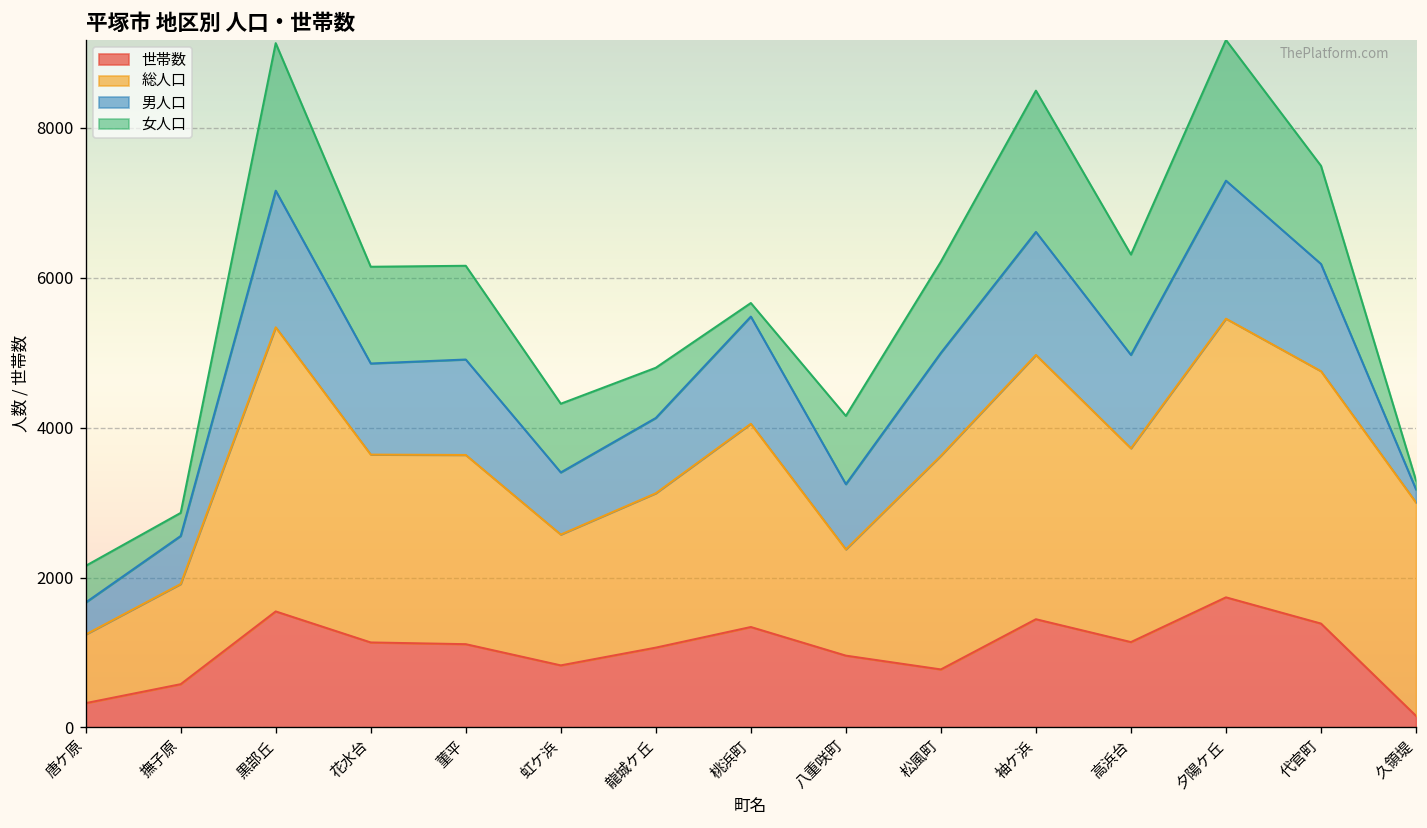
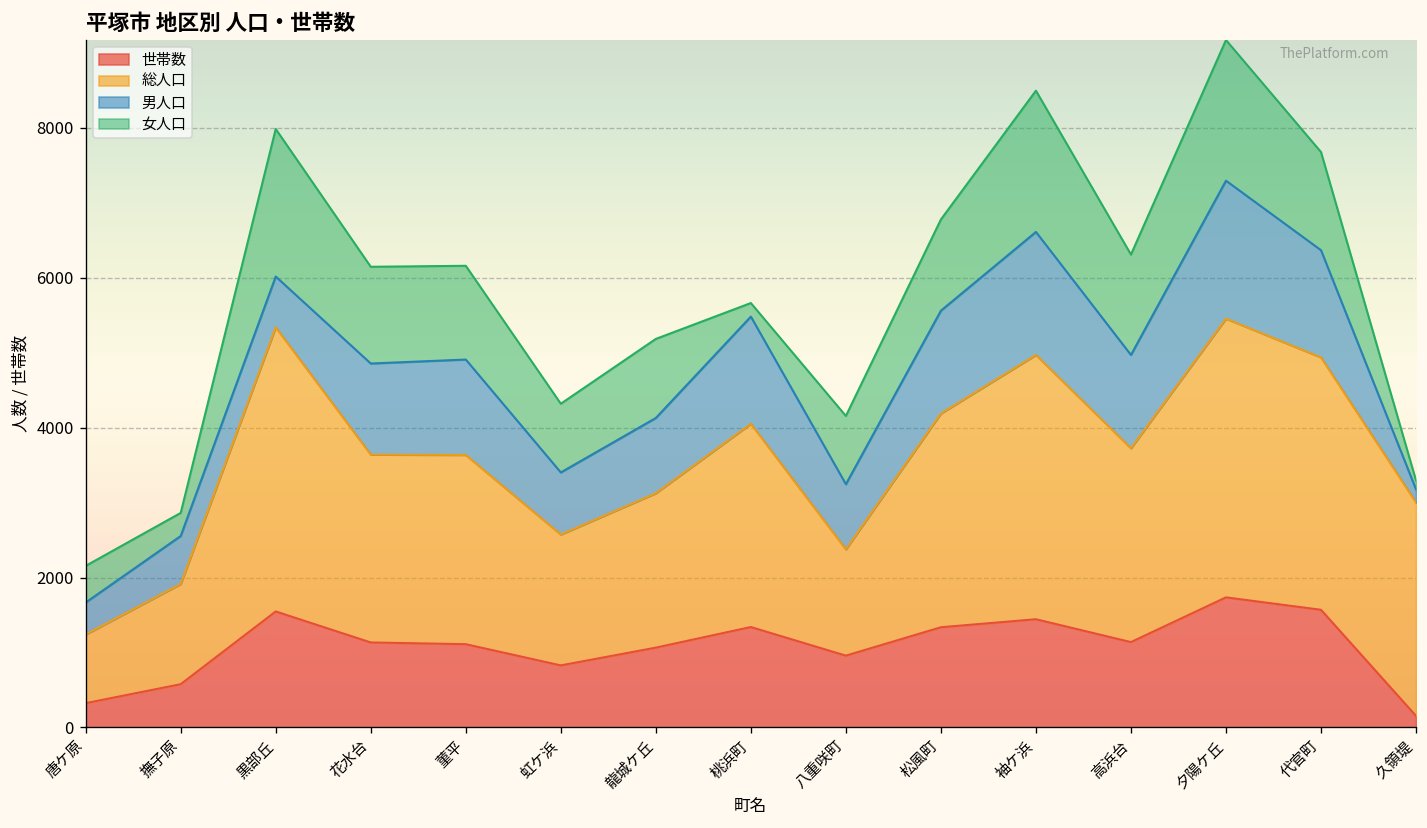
  {
    "世帯数": {
      "唐ケ原": 300,
      "撫子原": 600,
      "黒部丘": 1500,
      "花水台": 1100,
      "菫平": 1100,
      "虹ケ浜": 800,
      "龍城ケ丘": 1100,
      "桃浜町": 1300,
      "八重咲町": 1000,
-     "松風町": 800,
+     "松風町": 1300,
      "袖ケ浜": 1400,
      "高浜台": 1100,
      "夕陽ケ丘": 1700,
-     "代官町": 1400,
+     "代官町": 1600,
      "久領堤": 200
    },
    "総人口": {
      "唐ケ原": 900,
      "撫子原": 1300,
      "黒部丘": 3800,
      "花水台": 2500,
      "菫平": 2500,
      "虹ケ浜": 1700,
      "龍城ケ丘": 2100,
      "桃浜町": 2700,
      "八重咲町": 1400,
      "松風町": 2900,
      "袖ケ浜": 3500,
      "高浜台": 2600,
      "夕陽ケ丘": 3700,
      "代官町": 3400,
      "久領堤": 2800
    },
    "男人口": {
      "唐ケ原": 400,
      "撫子原": 600,
-     "黒部丘": 1800,
+     "黒部丘": 700,
      "花水台": 1200,
      "菫平": 1300,
      "虹ケ浜": 800,
      "龍城ケ丘": 1000,
      "桃浜町": 1400,
      "八重咲町": 900,
      "松風町": 1400,
      "袖ケ浜": 1600,
      "高浜台": 1200,
      "夕陽ケ丘": 1800,
      "代官町": 1400,
      "久領堤": 200
    },
    "女人口": {
      "唐ケ原": 500,
      "撫子原": 300,
      "黒部丘": 2000,
      "花水台": 1300,
      "菫平": 1300,
      "虹ケ浜": 900,
-     "龍城ケ丘": 700,
+     "龍城ケ丘": 1100,
      "桃浜町": 200,
      "八重咲町": 900,
      "松風町": 1200,
      "袖ケ浜": 1900,
      "高浜台": 1300,
      "夕陽ケ丘": 1900,
      "代官町": 1300,
      "久領堤": 100
    }
  }
